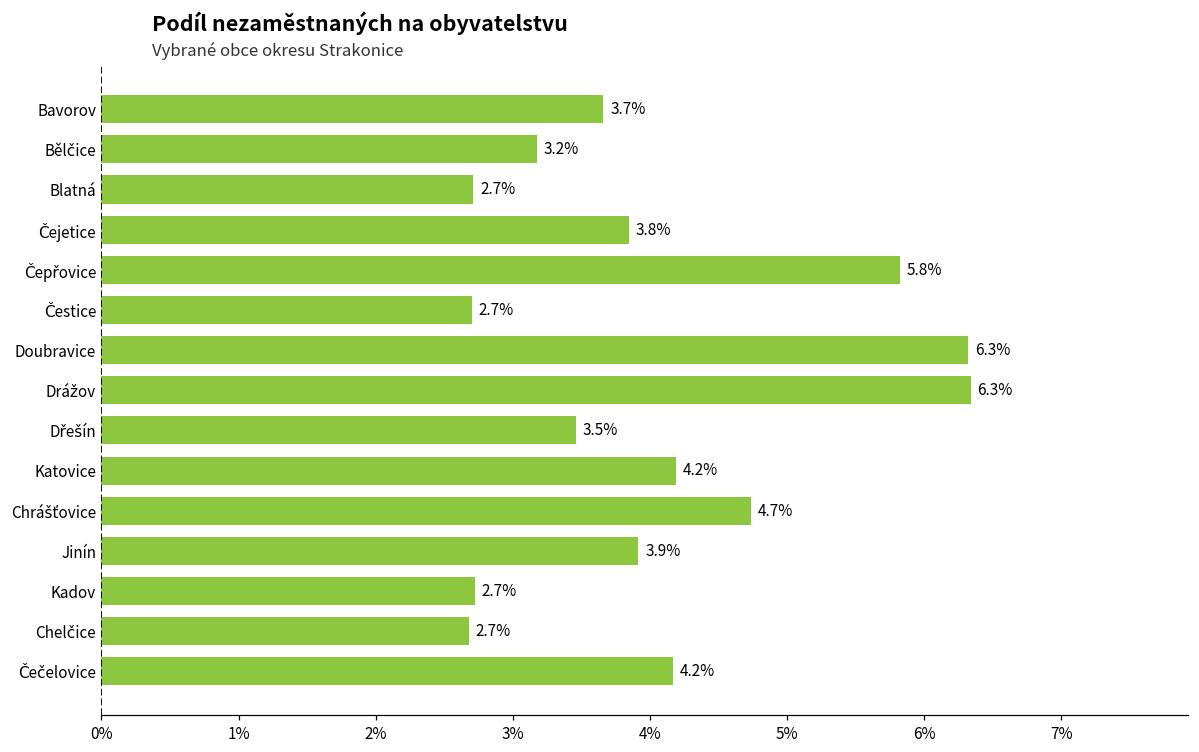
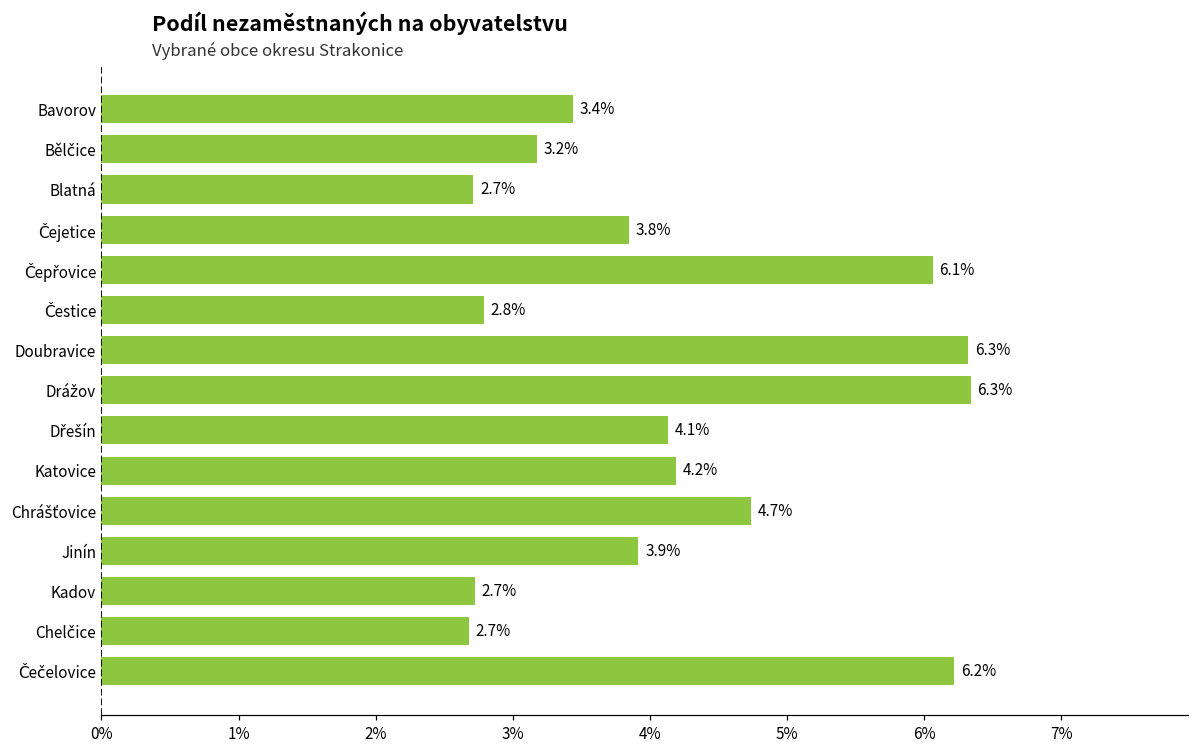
  {
-   "Bavorov": "3.7%",
+   "Bavorov": "3.4%",
    "Bělčice": "3.2%",
    "Blatná": "2.7%",
    "Čejetice": "3.8%",
-   "Čepřovice": "5.8%",
-   "Čestice": "2.7%",
+   "Čepřovice": "6.1%",
+   "Čestice": "2.8%",
    "Doubravice": "6.3%",
    "Drážov": "6.3%",
-   "Dřešín": "3.5%",
+   "Dřešín": "4.1%",
    "Katovice": "4.2%",
    "Chrášťovice": "4.7%",
    "Jinín": "3.9%",
    "Kadov": "2.7%",
    "Chelčice": "2.7%",
-   "Čečelovice": "4.2%"
+   "Čečelovice": "6.2%"
  }
